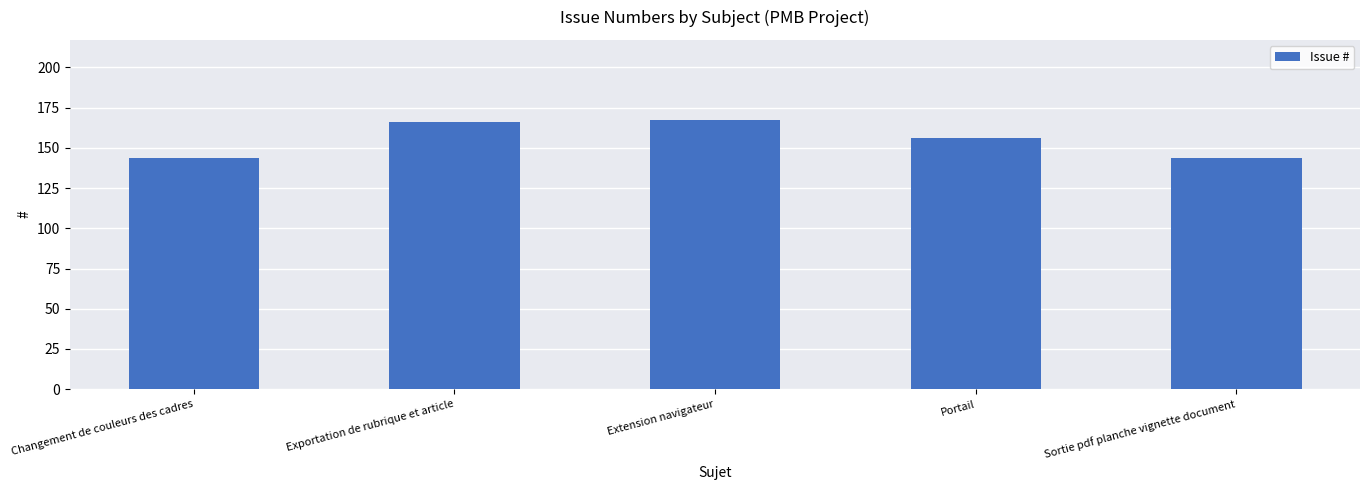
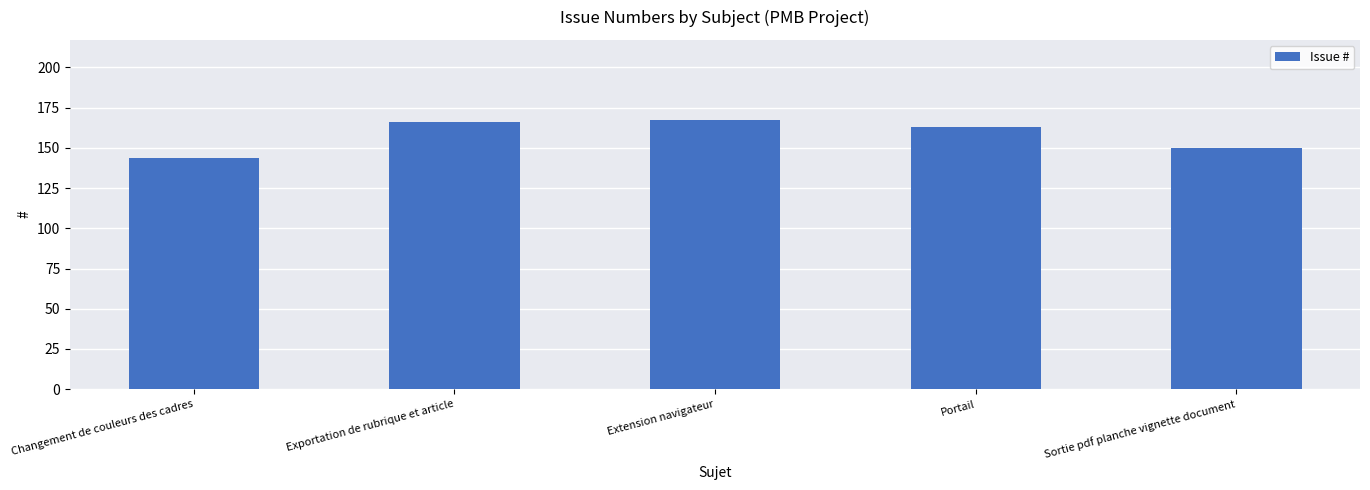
  {
    "Changement de couleurs des cadres": 144,
    "Exportation de rubrique et article": 166,
    "Extension navigateur": 167,
-   "Portail": 156,
-   "Sortie pdf planche vignette document": 144
+   "Portail": 163,
+   "Sortie pdf planche vignette document": 150
  }
